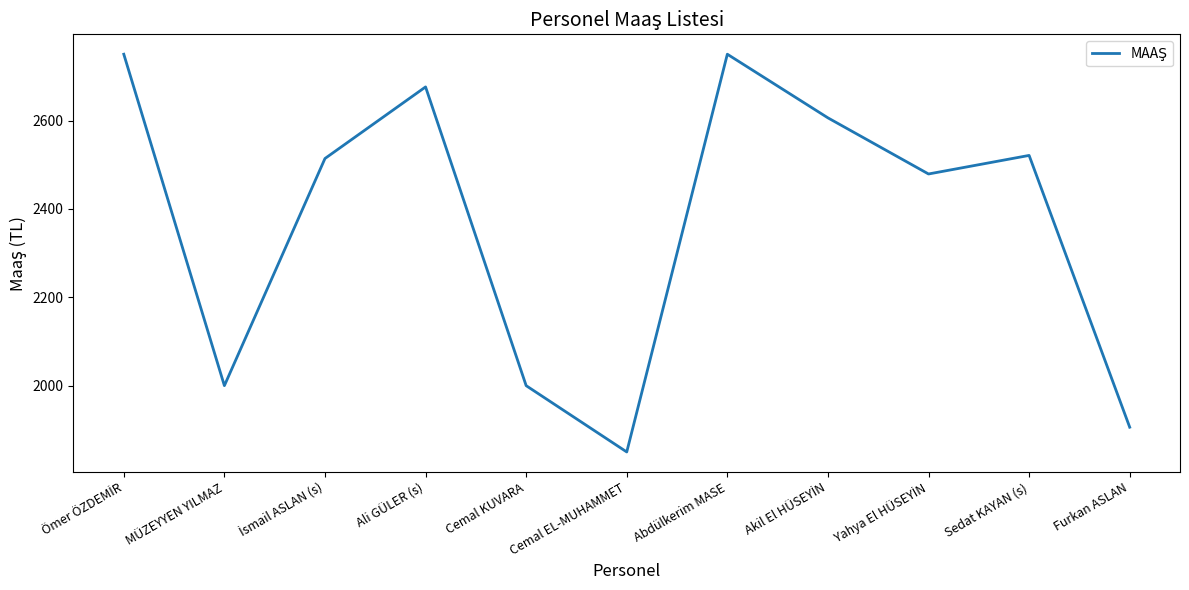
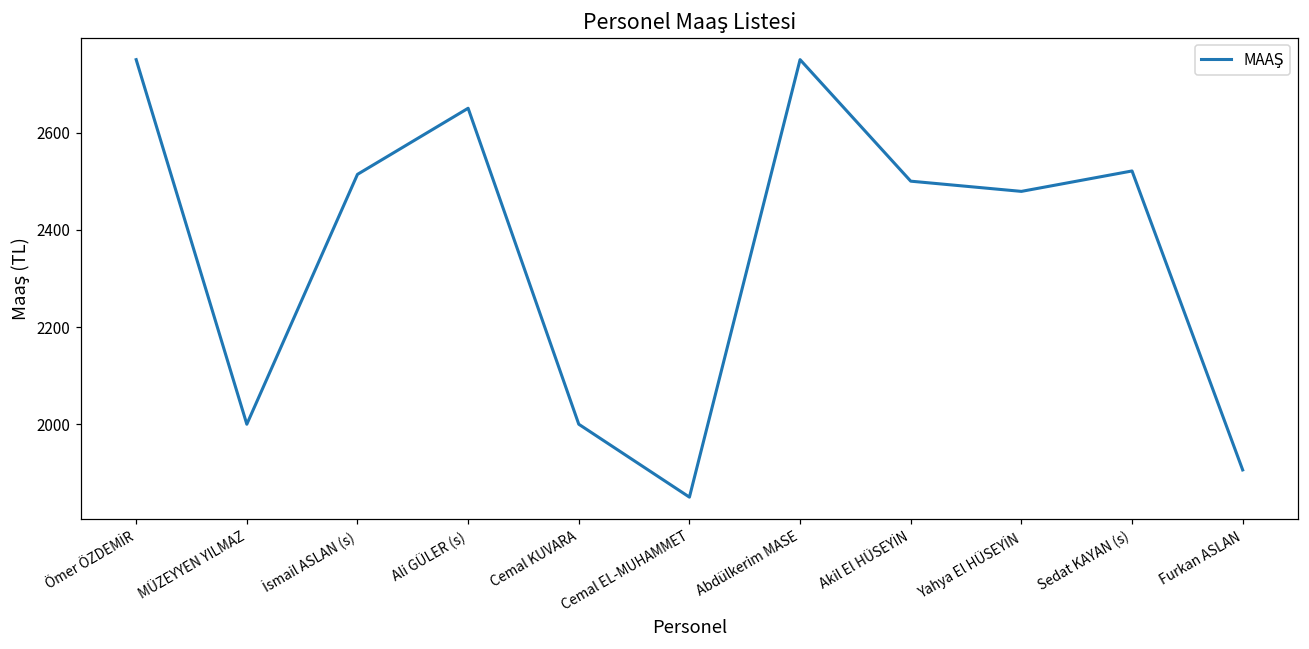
  {
    "Ömer ÖZDEMİR": 2750,
    "MÜZEYYEN YILMAZ": 2000,
    "İsmail ASLAN (s)": 2510,
-   "Ali GÜLER (s)": 2680,
+   "Ali GÜLER (s)": 2650,
    "Cemal KUVARA": 2000,
    "Cemal EL-MUHAMMET": 1850,
    "Abdülkerim MASE": 2750,
-   "Akil El HÜSEYİN": 2610,
+   "Akil El HÜSEYİN": 2500,
    "Yahya El HÜSEYİN": 2480,
    "Sedat KAYAN (s)": 2520,
    "Furkan ASLAN": 1910
  }
